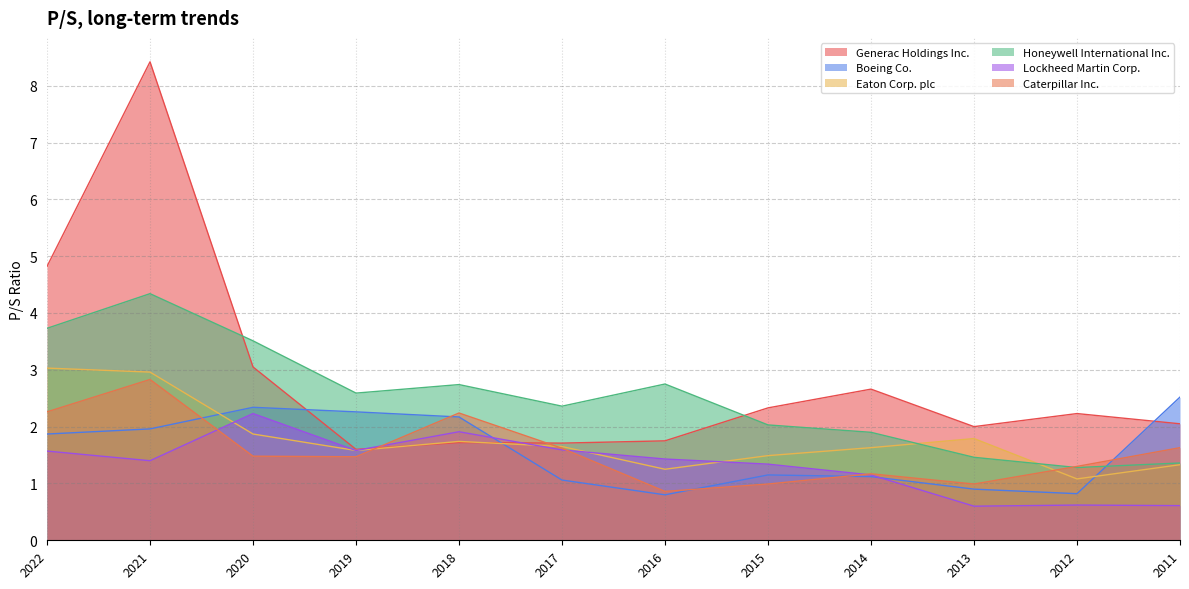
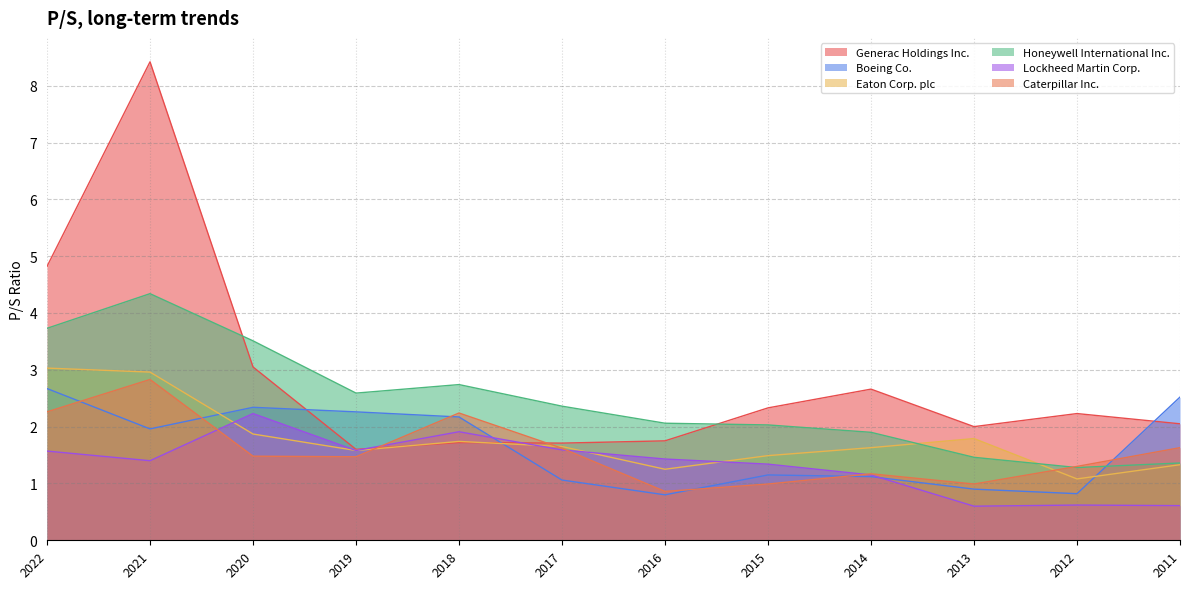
  {
    "Boeing Co.": {
-     "2022": 1.9,
+     "2022": 2.7,
      "2021": 2.0,
      "2020": 2.3,
      "2019": 2.3,
      "2018": 2.2,
      "2017": 1.1,
      "2016": 0.8,
      "2015": 1.2,
      "2013": 0.9,
      "2012": 0.8,
      "2011": 2.5
    },
    "Honeywell International Inc.": {
      "2022": 3.7,
      "2021": 4.3,
      "2020": 3.5,
      "2019": 2.6,
      "2018": 2.7,
      "2017": 2.4,
-     "2016": 2.8,
+     "2016": 2.1,
      "2015": 2.0,
      "2014": 1.9,
      "2013": 1.5
    },
    "Lockheed Martin Corp.": {
      "2022": 1.6,
      "2021": 1.4,
      "2020": 2.2,
      "2018": 1.9,
      "2016": 1.4,
      "2015": 1.3,
      "2013": 0.6,
      "2012": 0.6,
      "2011": 0.6
    }
  }
